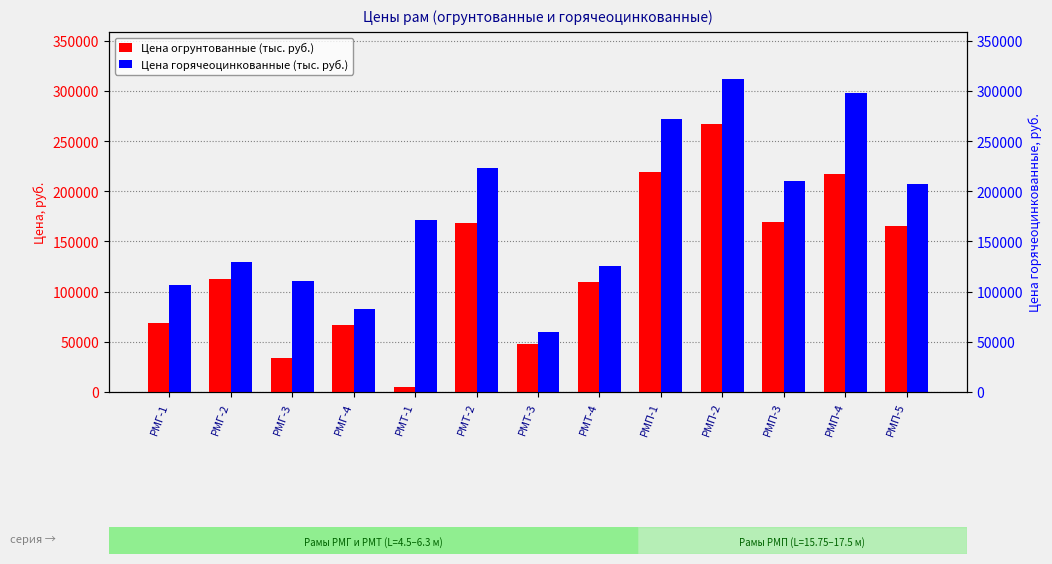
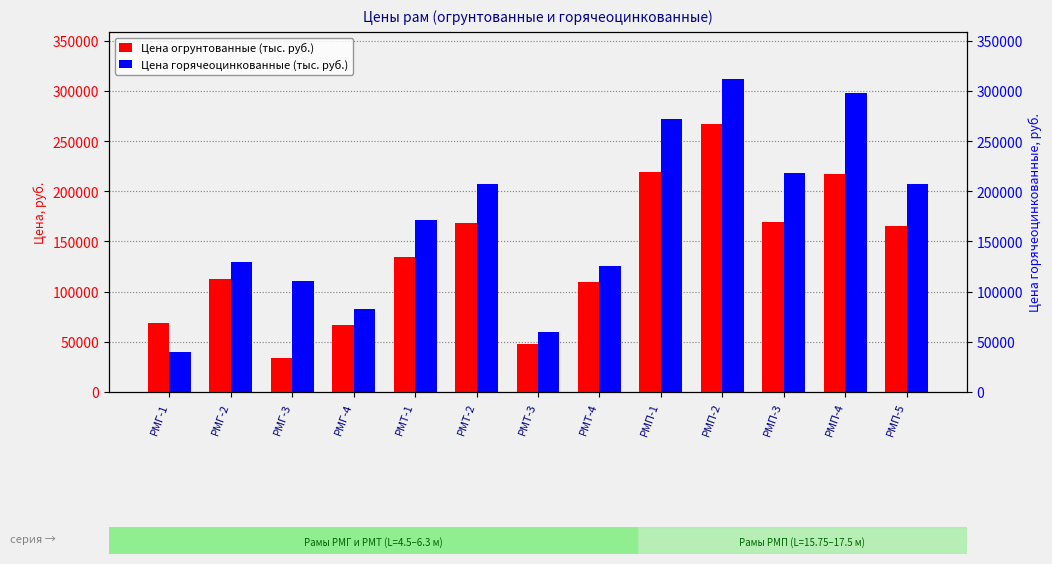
  {
    "Цена огрунтованные (тыс. руб.)": {
      "РМГ-1": 69000,
      "РМГ-2": 113000,
      "РМГ-3": 34000,
      "РМГ-4": 67000,
-     "РМТ-1": 5000,
+     "РМТ-1": 135000,
      "РМТ-2": 168000,
      "РМТ-3": 48000,
      "РМТ-4": 110000,
      "РМП-1": 219000,
      "РМП-2": 267000,
      "РМП-3": 169000,
      "РМП-4": 217000,
      "РМП-5": 165000
    },
    "Цена горячеоцинкованные (тыс. руб.)": {
-     "РМГ-1": 107000,
+     "РМГ-1": 40000,
      "РМГ-2": 130000,
      "РМГ-3": 111000,
      "РМГ-4": 83000,
      "РМТ-1": 171000,
-     "РМТ-2": 223000,
+     "РМТ-2": 207000,
      "РМТ-3": 60000,
      "РМТ-4": 126000,
      "РМП-1": 272000,
      "РМП-2": 312000,
-     "РМП-3": 210000,
+     "РМП-3": 219000,
      "РМП-4": 298000,
      "РМП-5": 207000
    }
  }
